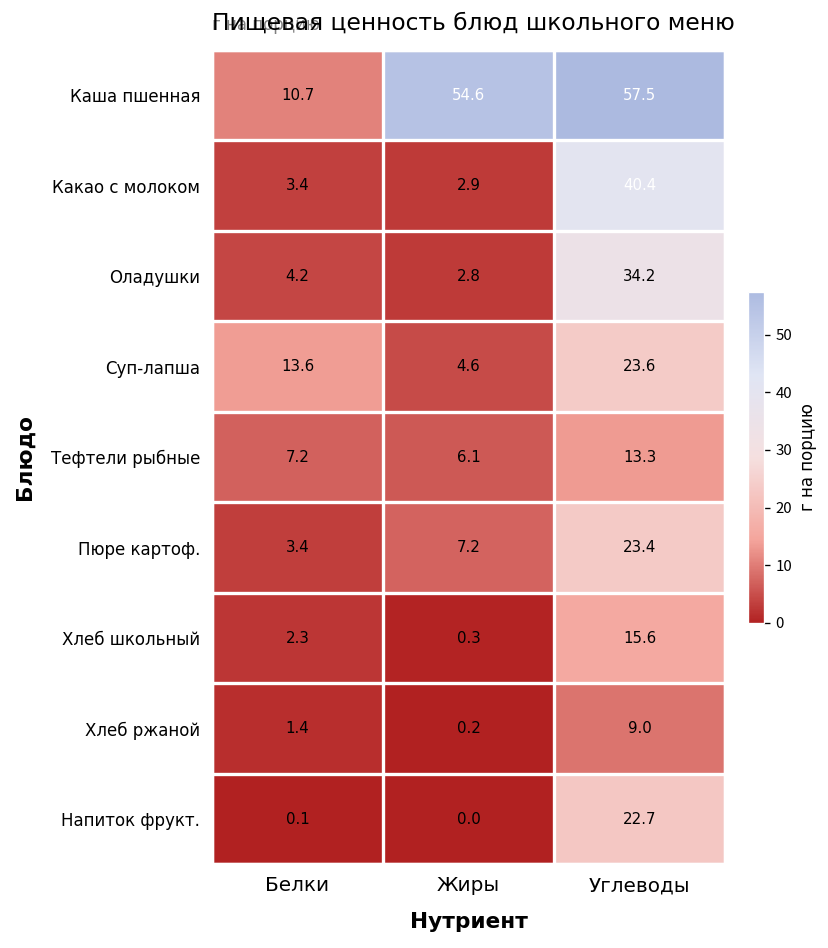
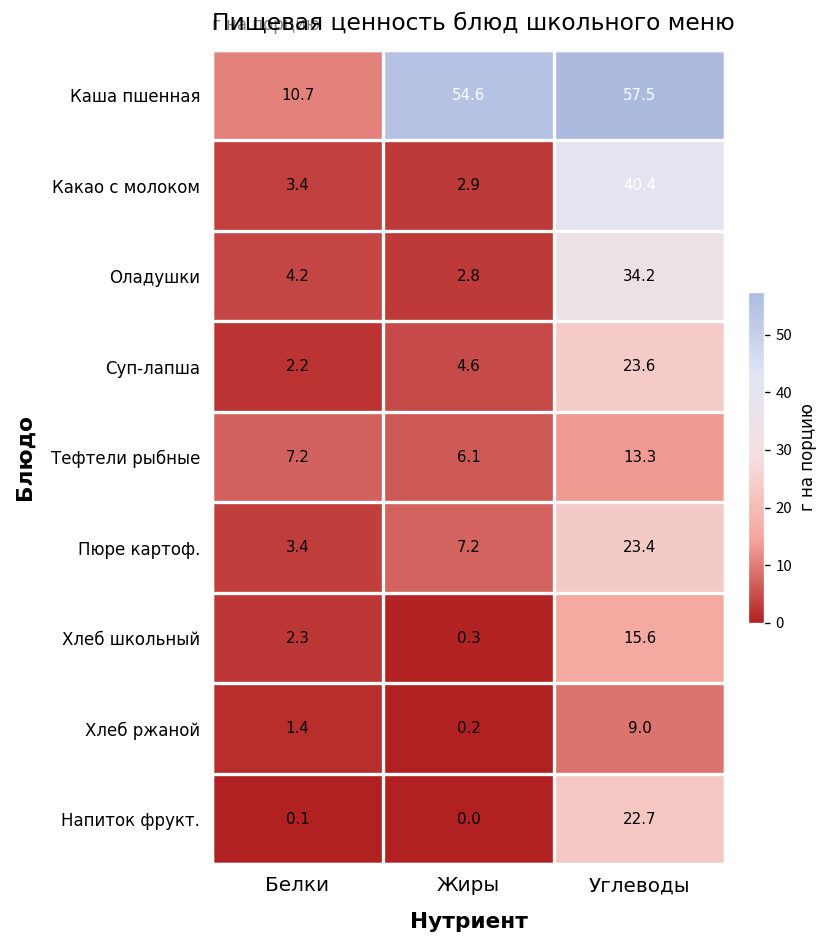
  {
    "Каша пшенная": {
      "Белки": 10.7,
      "Жиры": 54.6,
      "Углеводы": 57.5
    },
    "Какао с молоком": {
      "Белки": 3.4,
      "Жиры": 2.9
    },
    "Оладушки": {
      "Белки": 4.2,
      "Жиры": 2.8,
      "Углеводы": 34.2
    },
    "Суп-лапша": {
-     "Белки": 13.6,
+     "Белки": 2.2,
      "Жиры": 4.6,
      "Углеводы": 23.6
    },
    "Тефтели рыбные": {
      "Белки": 7.2,
      "Жиры": 6.1,
      "Углеводы": 13.3
    },
    "Пюре картоф.": {
      "Белки": 3.4,
      "Жиры": 7.2,
      "Углеводы": 23.4
    },
    "Хлеб школьный": {
      "Белки": 2.3,
      "Жиры": 0.3,
      "Углеводы": 15.6
    },
    "Хлеб ржаной": {
      "Белки": 1.4,
      "Жиры": 0.2,
      "Углеводы": 9.0
    },
    "Напиток фрукт.": {
      "Белки": 0.1,
      "Жиры": 0.0,
      "Углеводы": 22.7
    }
  }
